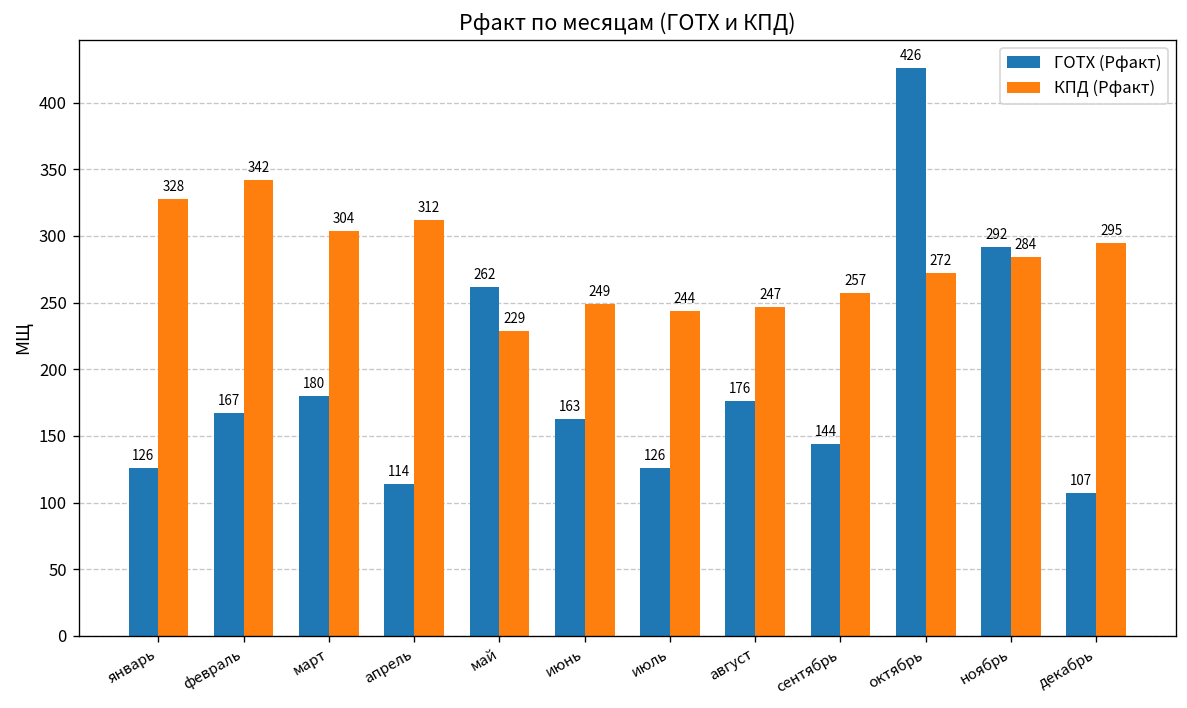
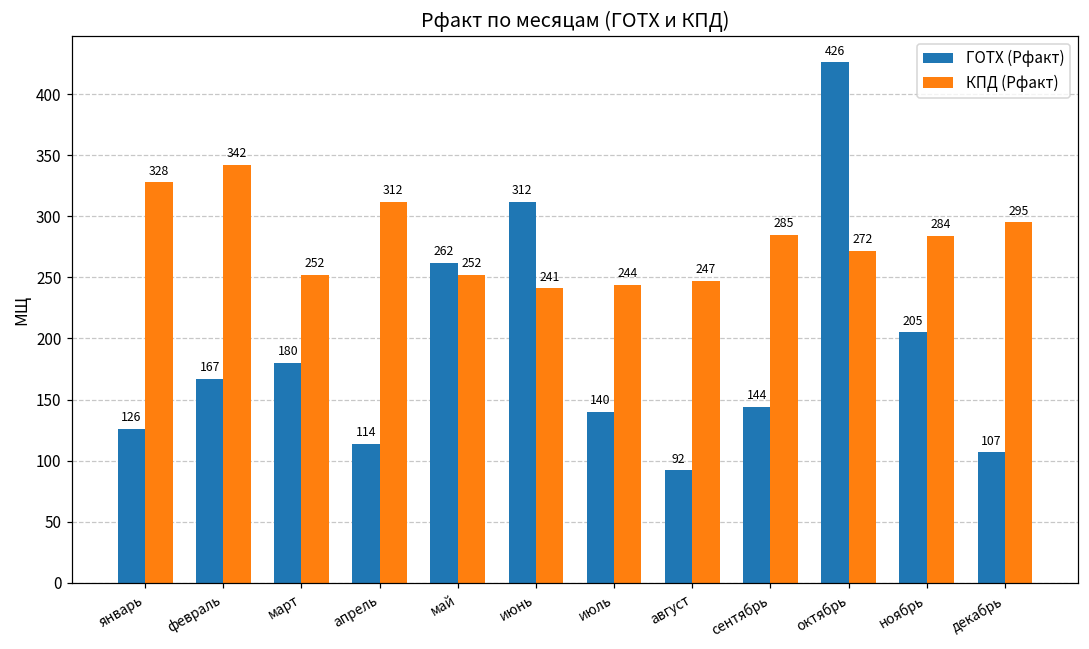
  {
    "ГОТХ (Рфакт)": {
      "январь": 126,
      "февраль": 167,
      "март": 180,
      "апрель": 114,
      "май": 262,
-     "июнь": 163,
-     "июль": 126,
-     "август": 176,
+     "июнь": 312,
+     "июль": 140,
+     "август": 92,
      "сентябрь": 144,
      "октябрь": 426,
-     "ноябрь": 292,
+     "ноябрь": 205,
      "декабрь": 107
    },
    "КПД (Рфакт)": {
      "январь": 328,
      "февраль": 342,
-     "март": 304,
+     "март": 252,
      "апрель": 312,
-     "май": 229,
-     "июнь": 249,
+     "май": 252,
+     "июнь": 241,
      "июль": 244,
      "август": 247,
-     "сентябрь": 257,
+     "сентябрь": 285,
      "октябрь": 272,
      "ноябрь": 284,
      "декабрь": 295
    }
  }
